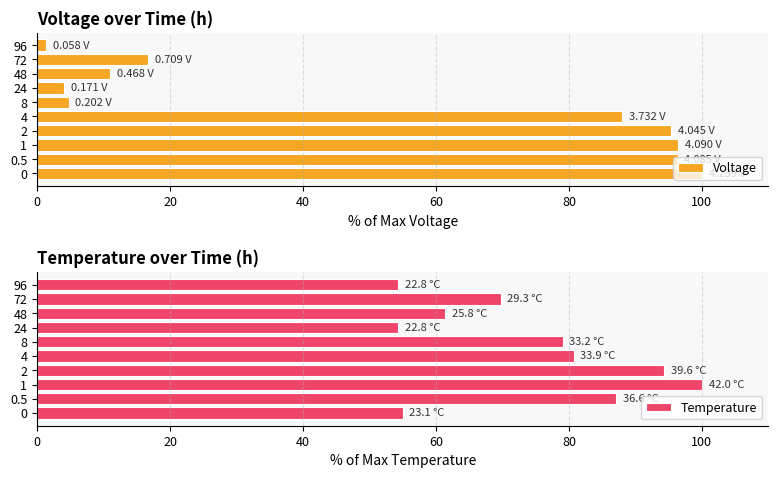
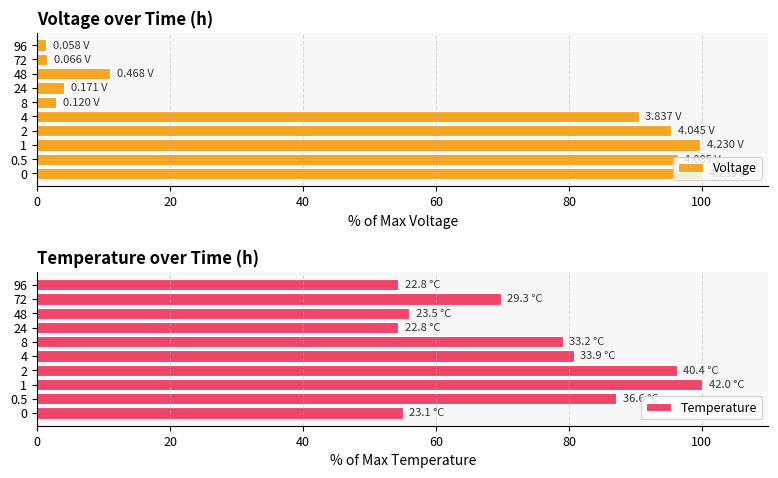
  {
    "Voltage over Time (h)": {
-     "72": 0.709,
-     "8": 0.202,
-     "4": 3.732,
-     "1": 4.090
+     "72": 0.066,
+     "8": 0.120,
+     "4": 3.837,
+     "1": 4.230
    },
    "Temperature over Time (h)": {
-     "48": 25.8,
-     "2": 39.6
+     "48": 23.5,
+     "2": 40.4
    }
  }
